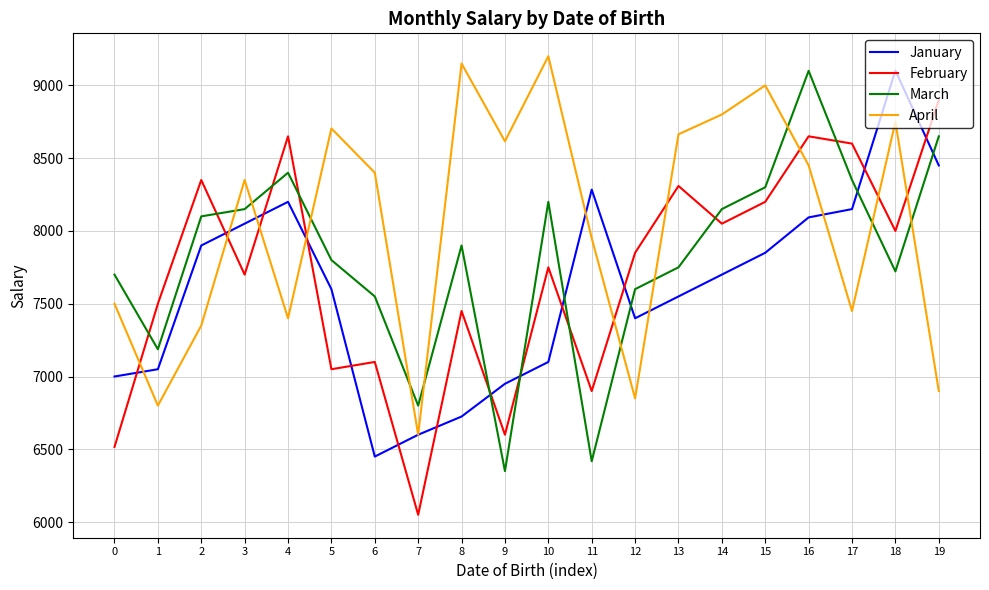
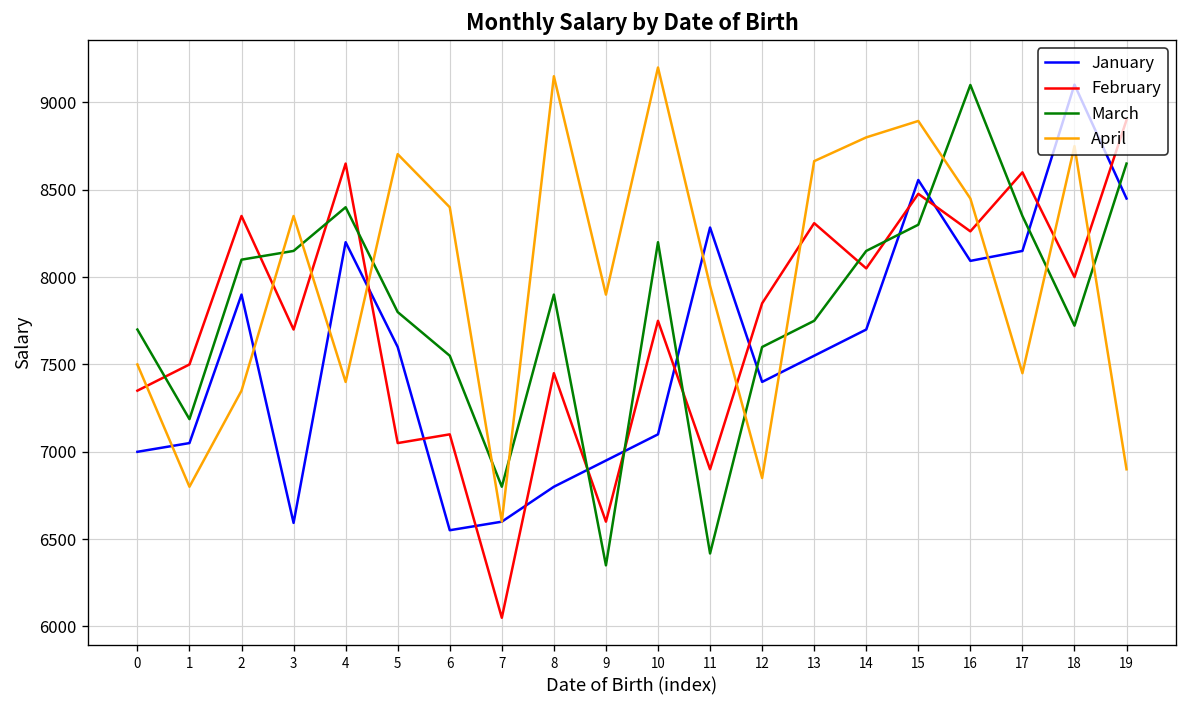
  {
    "January": {
      "0": 7000,
      "1": 7050,
      "2": 7900,
-     "3": 8050,
+     "3": 6590,
      "4": 8200,
      "5": 7600,
-     "6": 6450,
-     "8": 6730,
+     "6": 6550,
+     "8": 6800,
      "9": 6950,
      "10": 7100,
      "11": 8280,
      "12": 7400,
      "13": 7550,
      "14": 7700,
-     "15": 7850,
+     "15": 8560,
      "16": 8090,
      "17": 8150,
      "19": 8450
    },
    "February": {
-     "0": 6520,
+     "0": 7350,
      "1": 7500,
      "2": 8350,
      "3": 7700,
      "4": 8650,
      "5": 7050,
      "6": 7100,
      "7": 6050,
      "8": 7450,
      "9": 6600,
      "10": 7750,
      "11": 6900,
      "12": 7850,
      "13": 8310,
      "14": 8050,
-     "15": 8200,
-     "16": 8650,
+     "15": 8480,
+     "16": 8260,
      "17": 8600,
      "18": 8000
    },
    "March": {
      "0": 7700,
      "1": 7190,
      "2": 8100,
      "3": 8150,
      "4": 8400,
      "5": 7800,
      "6": 7550,
      "7": 6800,
      "8": 7900,
      "9": 6350,
      "10": 8200,
      "11": 6420,
      "12": 7600,
      "13": 7750,
      "14": 8150,
      "15": 8300,
      "16": 9100,
      "17": 8350,
      "18": 7720,
      "19": 8650
    },
    "April": {
      "0": 7500,
      "1": 6800,
      "2": 7350,
      "3": 8350,
      "4": 7400,
      "5": 8700,
      "6": 8400,
      "8": 9150,
-     "9": 8620,
+     "9": 7900,
      "10": 9200,
      "11": 7950,
      "12": 6850,
      "13": 8660,
      "14": 8800,
-     "15": 9000,
+     "15": 8890,
      "16": 8450,
      "17": 7450,
      "19": 6900
    }
  }
